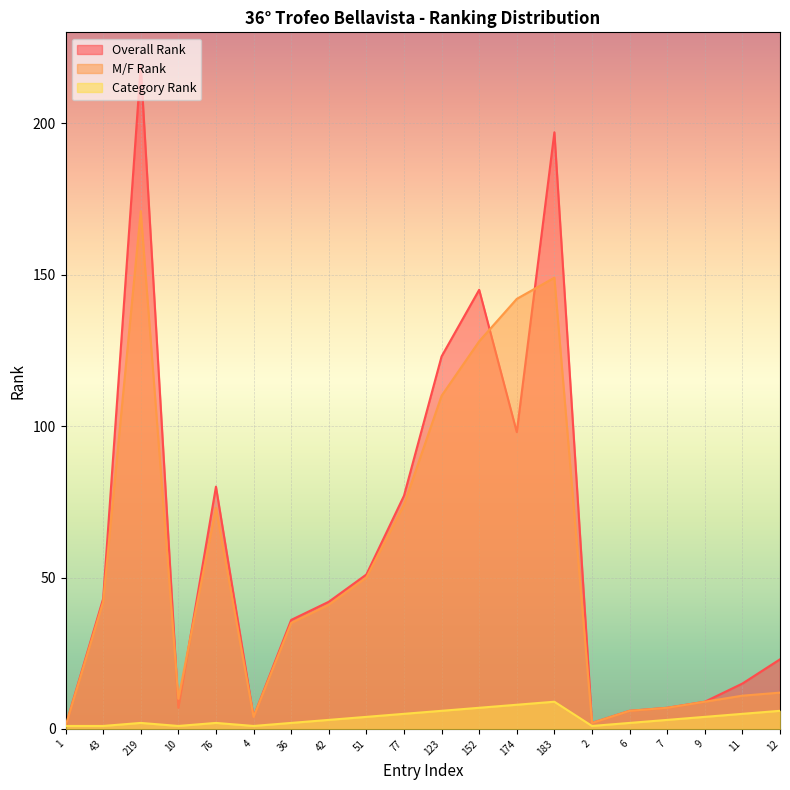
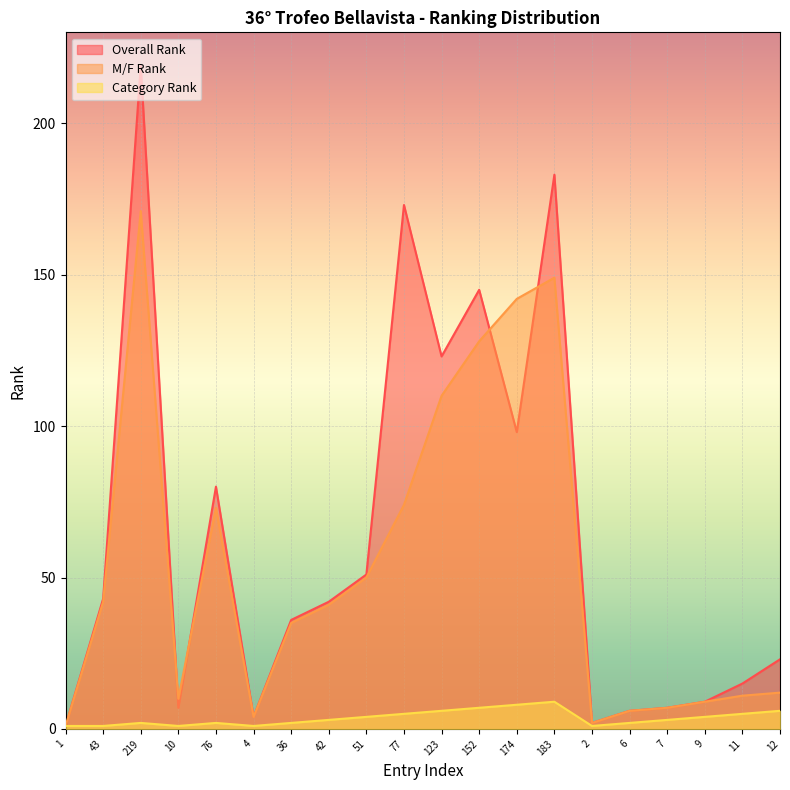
  {
    "Overall Rank": {
      "43": 43,
      "10": 7,
      "76": 80,
      "36": 36,
      "42": 42,
      "51": 51,
-     "77": 77,
+     "77": 173,
      "123": 123,
      "152": 145,
      "174": 98,
-     "183": 197,
+     "183": 183,
      "11": 15,
      "12": 23
    }
  }
